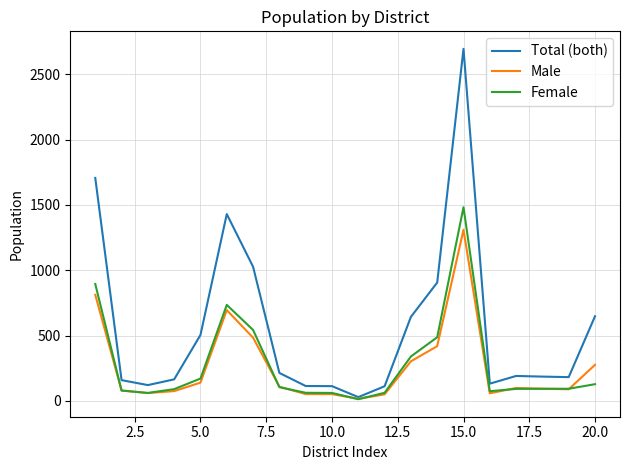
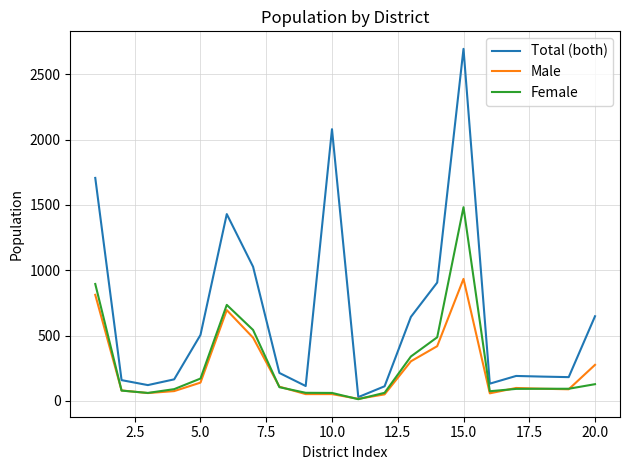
  {
    "Total (both)": {
      "5.0": 510,
-     "10.0": 110,
+     "10.0": 2080,
      "15.0": 2700,
      "20.0": 650
    },
    "Male": {
      "5.0": 140,
-     "15.0": 1310,
+     "15.0": 930,
      "20.0": 280
    },
    "Female": {
      "5.0": 170,
      "15.0": 1480,
      "20.0": 130
    }
  }
